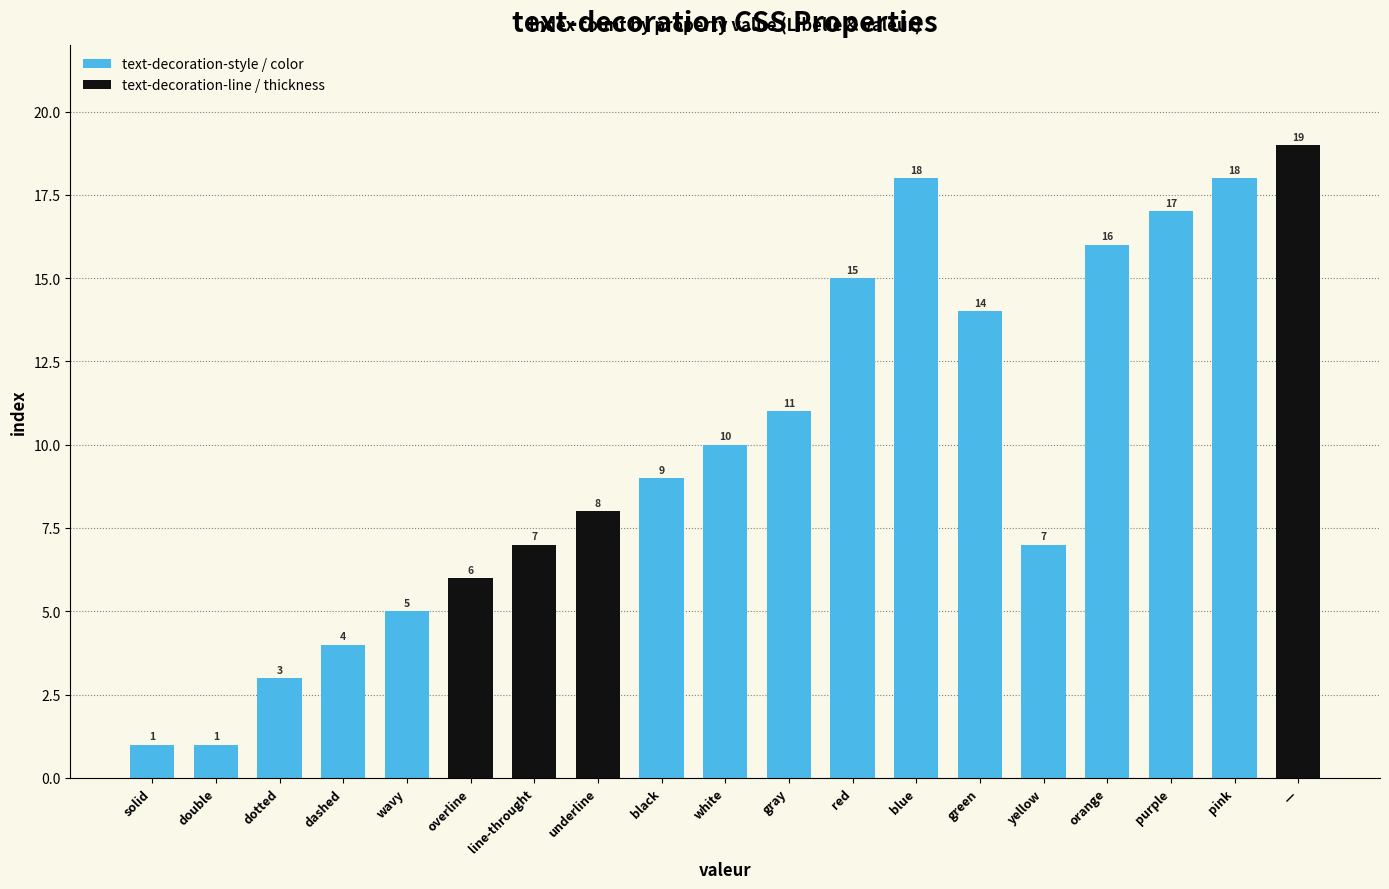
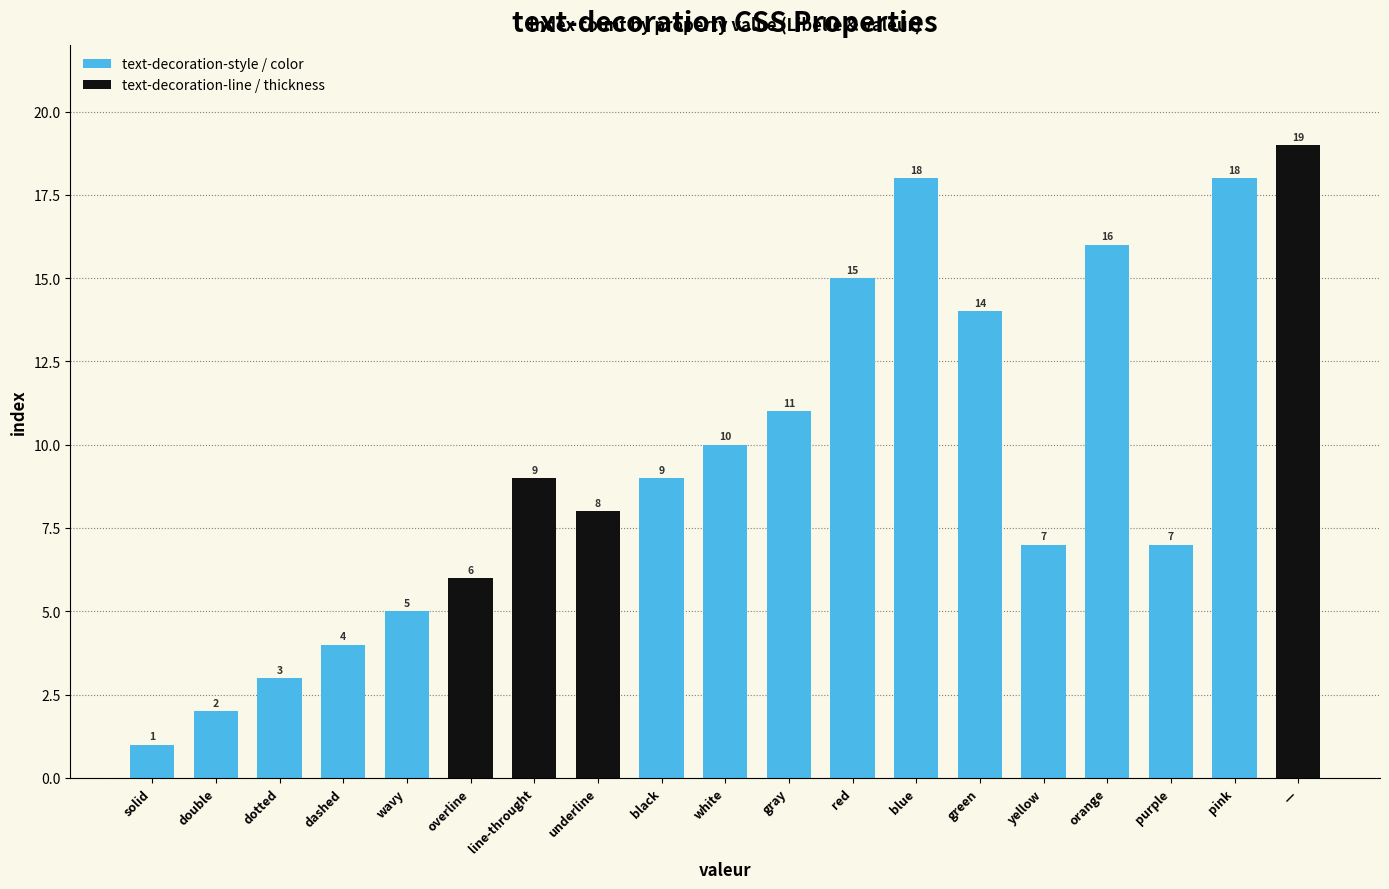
  {
    "solid": 1,
-   "double": 1,
+   "double": 2,
    "dotted": 3,
    "dashed": 4,
    "wavy": 5,
    "overline": 6,
-   "line-throught": 7,
+   "line-throught": 9,
    "underline": 8,
    "black": 9,
    "white": 10,
    "gray": 11,
    "red": 15,
    "blue": 18,
    "green": 14,
    "yellow": 7,
    "orange": 16,
-   "purple": 17,
+   "purple": 7,
    "pink": 18,
    "—": 19
  }
